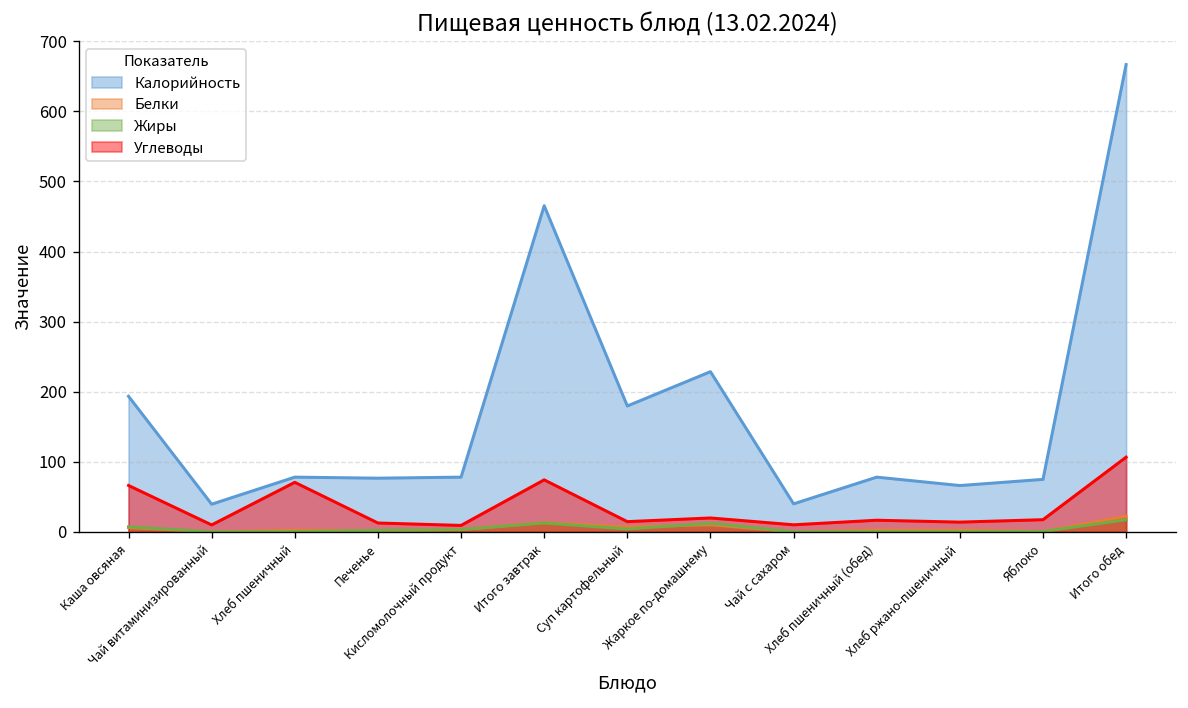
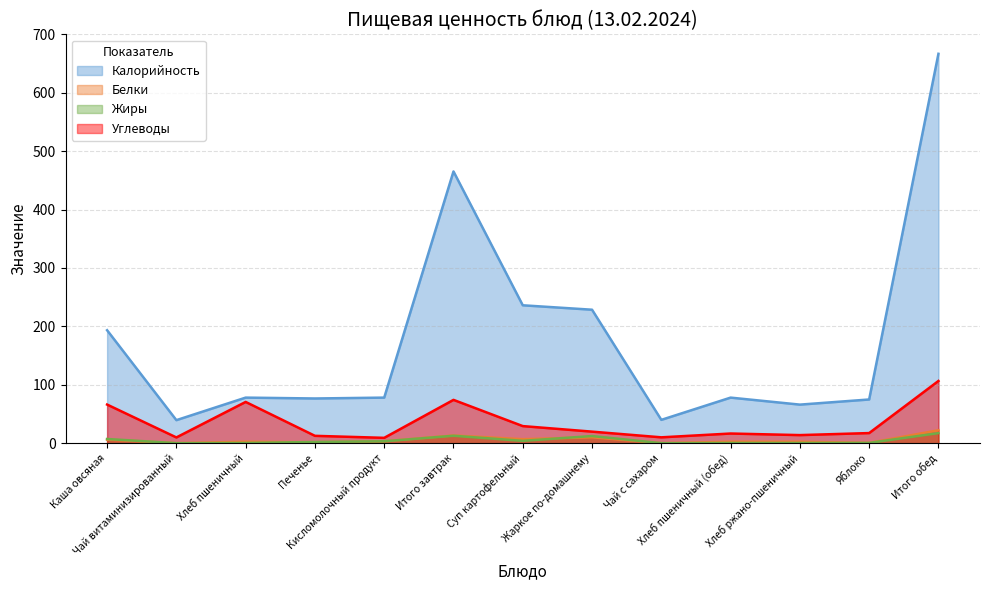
  {
    "Калорийность": {
      "Каша овсяная": 190,
      "Чай витаминизированный": 40,
      "Хлеб пшеничный": 80,
      "Печенье": 80,
      "Кисломолочный продукт": 80,
      "Итого завтрак": 470,
-     "Суп картофельный": 180,
+     "Суп картофельный": 240,
      "Жаркое по-домашнему": 230,
      "Чай с сахаром": 40,
      "Хлеб пшеничный (обед)": 80,
      "Хлеб ржано-пшеничный": 70,
      "Яблоко": 70,
      "Итого обед": 670
    },
    "Белки": {
      "Итого обед": 20
    },
    "Жиры": {
      "Итого обед": 20
    },
    "Углеводы": {
      "Каша овсяная": 70,
      "Чай витаминизированный": 10,
      "Хлеб пшеничный": 70,
      "Печенье": 10,
      "Кисломолочный продукт": 10,
      "Итого завтрак": 70,
-     "Суп картофельный": 10,
+     "Суп картофельный": 30,
      "Жаркое по-домашнему": 20,
      "Чай с сахаром": 10,
      "Хлеб пшеничный (обед)": 20,
      "Хлеб ржано-пшеничный": 10,
      "Яблоко": 20,
      "Итого обед": 110
    }
  }
